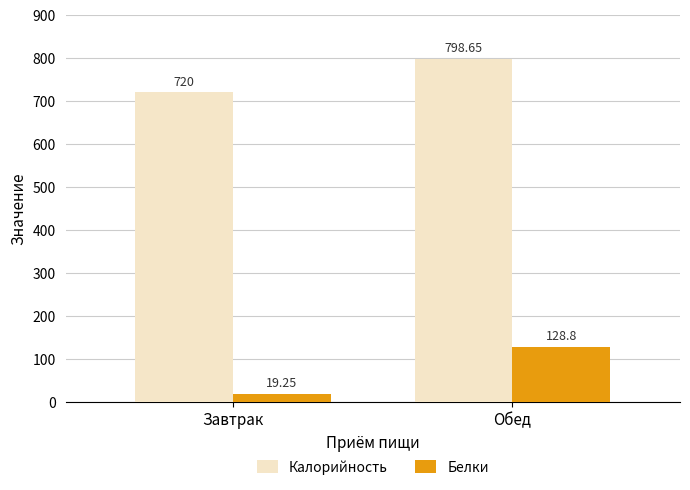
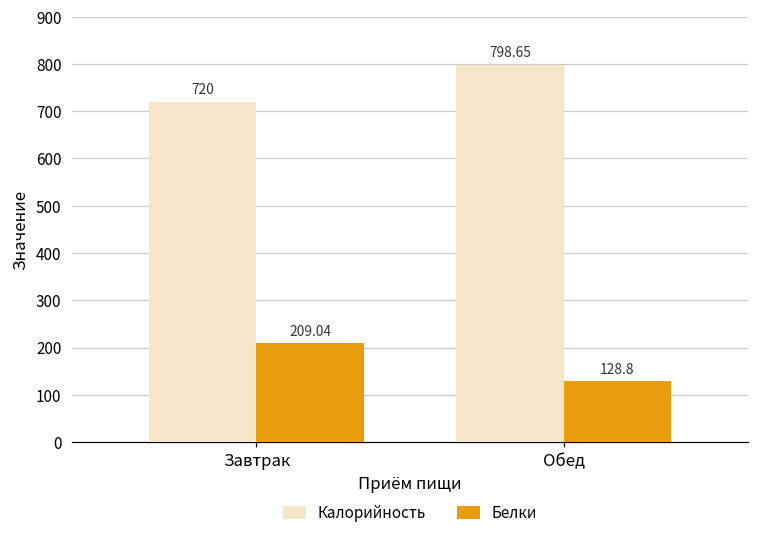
  {
    "Калорийность": {
      "Завтрак": 720,
      "Обед": 798.65
    },
    "Белки": {
-     "Завтрак": 19.25,
+     "Завтрак": 209.04,
      "Обед": 128.8
    }
  }
